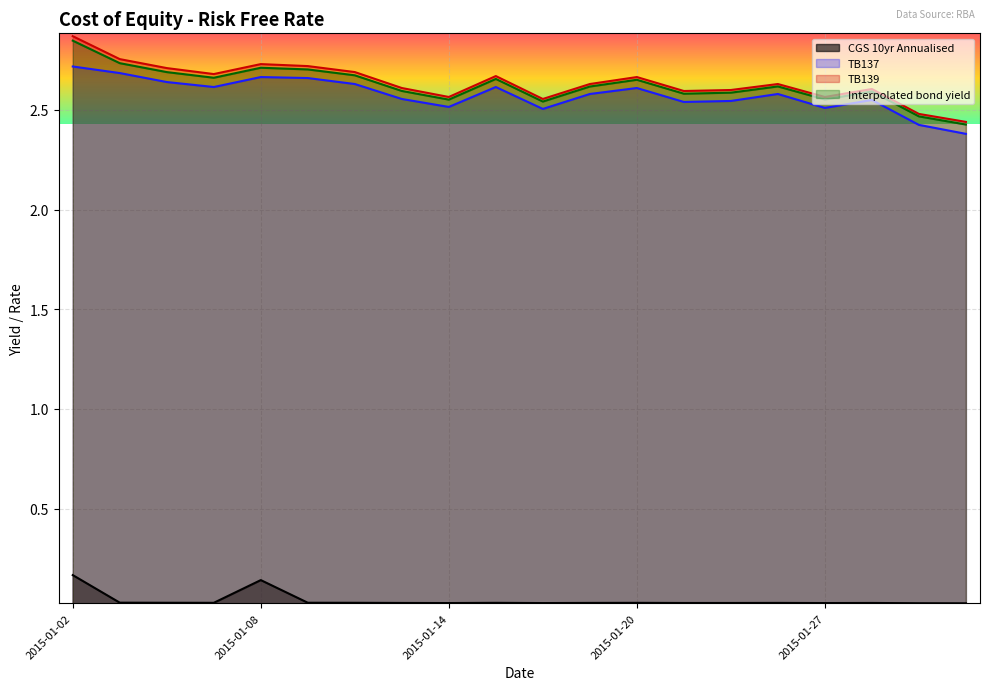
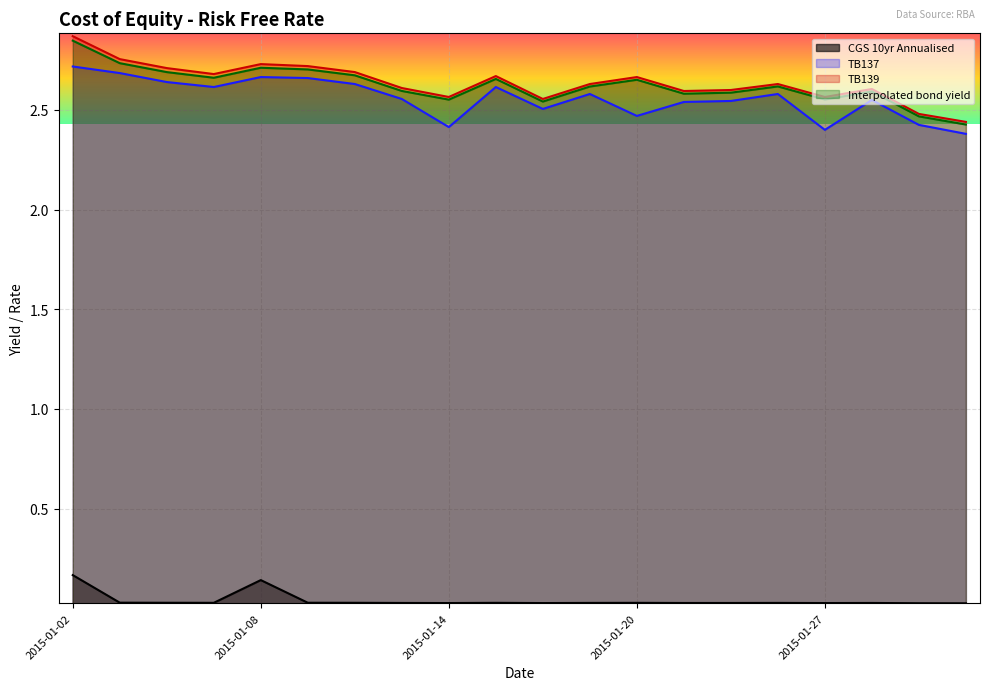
  {
    "CGS 10yr Annualised": {
      "2015-01-02": 0.17,
      "2015-01-08": 0.14,
      "2015-01-14": 0.03,
      "2015-01-20": 0.03,
      "2015-01-27": 0.03
    },
    "TB137": {
      "2015-01-02": 2.72,
      "2015-01-08": 2.67,
-     "2015-01-14": 2.52,
-     "2015-01-20": 2.61,
-     "2015-01-27": 2.51
+     "2015-01-14": 2.41,
+     "2015-01-20": 2.47,
+     "2015-01-27": 2.40
    },
    "TB139": {
      "2015-01-02": 2.87,
      "2015-01-08": 2.73,
      "2015-01-14": 2.57,
      "2015-01-20": 2.67
    },
    "Interpolated bond yield": {
      "2015-01-02": 2.85,
      "2015-01-08": 2.71,
      "2015-01-14": 2.55,
      "2015-01-20": 2.65
    }
  }
